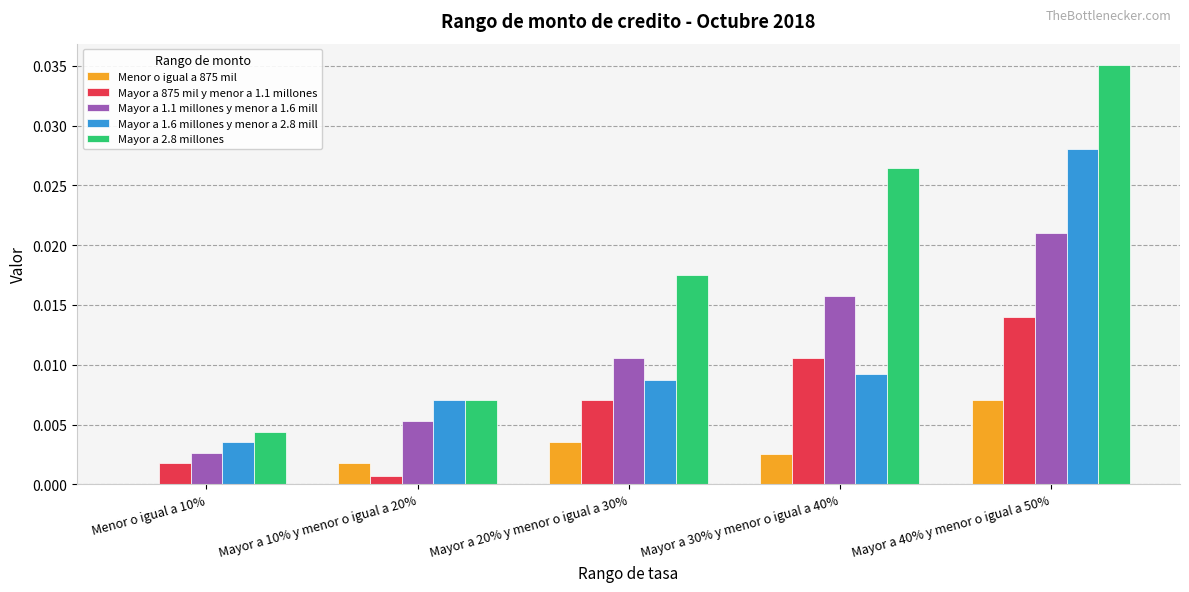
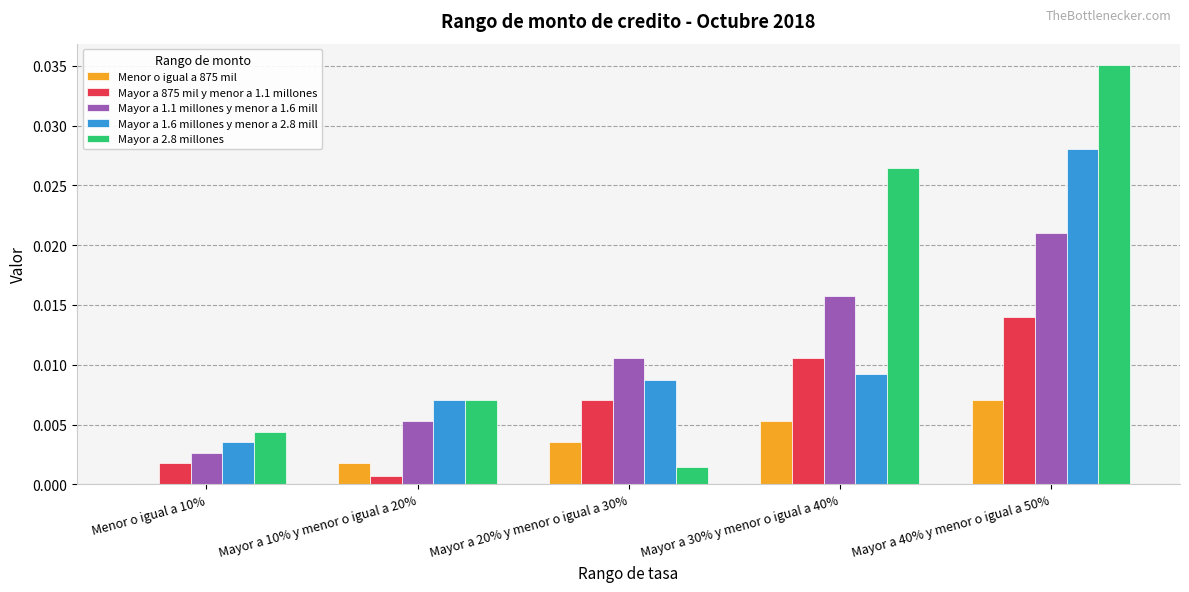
  {
    "Menor o igual a 875 mil": {
      "Menor o igual a 10%": 0.0000,
      "Mayor a 10% y menor o igual a 20%": 0.0018,
      "Mayor a 20% y menor o igual a 30%": 0.0035,
-     "Mayor a 30% y menor o igual a 40%": 0.0025,
+     "Mayor a 30% y menor o igual a 40%": 0.0053,
      "Mayor a 40% y menor o igual a 50%": 0.0070
    },
    "Mayor a 875 mil y menor a 1.1 millones": {
      "Menor o igual a 10%": 0.0018,
      "Mayor a 10% y menor o igual a 20%": 0.0007,
      "Mayor a 20% y menor o igual a 30%": 0.0070,
      "Mayor a 30% y menor o igual a 40%": 0.0105,
      "Mayor a 40% y menor o igual a 50%": 0.0140
    },
    "Mayor a 1.1 millones y menor a 1.6 mill": {
      "Menor o igual a 10%": 0.0026,
      "Mayor a 10% y menor o igual a 20%": 0.0053,
      "Mayor a 20% y menor o igual a 30%": 0.0105,
      "Mayor a 30% y menor o igual a 40%": 0.0158,
      "Mayor a 40% y menor o igual a 50%": 0.0211
    },
    "Mayor a 1.6 millones y menor a 2.8 mill": {
      "Menor o igual a 10%": 0.0035,
      "Mayor a 10% y menor o igual a 20%": 0.0070,
      "Mayor a 20% y menor o igual a 30%": 0.0088,
      "Mayor a 30% y menor o igual a 40%": 0.0092,
      "Mayor a 40% y menor o igual a 50%": 0.0281
    },
    "Mayor a 2.8 millones": {
      "Menor o igual a 10%": 0.0044,
      "Mayor a 10% y menor o igual a 20%": 0.0070,
-     "Mayor a 20% y menor o igual a 30%": 0.0175,
+     "Mayor a 20% y menor o igual a 30%": 0.0015,
      "Mayor a 30% y menor o igual a 40%": 0.0264,
      "Mayor a 40% y menor o igual a 50%": 0.0351
    }
  }
